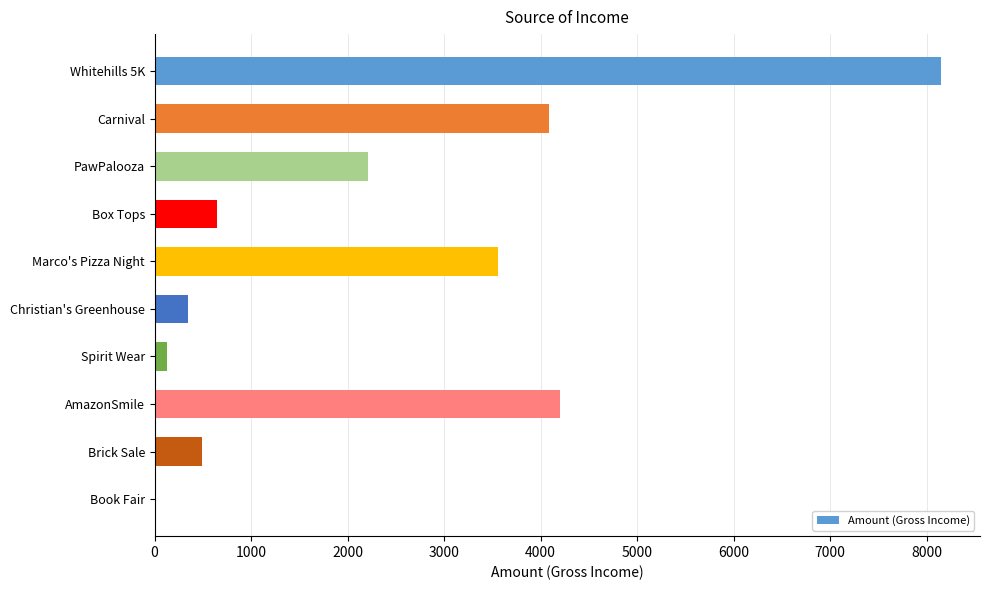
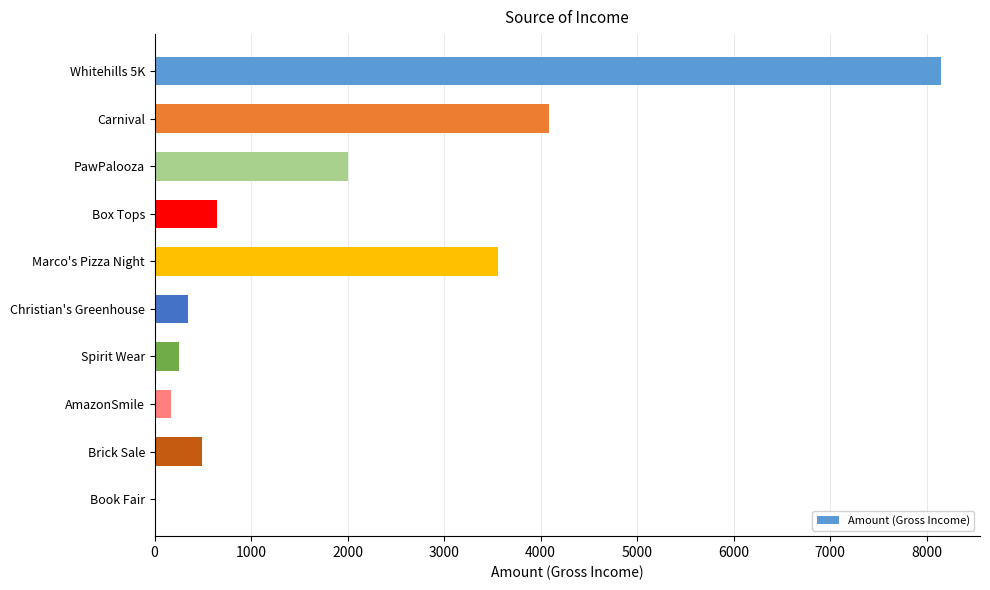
  {
    "Whitehills 5K": 8100,
    "Carnival": 4100,
-   "PawPalooza": 2200,
+   "PawPalooza": 2000,
    "Box Tops": 700,
    "Marco's Pizza Night": 3600,
    "Christian's Greenhouse": 400,
-   "Spirit Wear": 100,
-   "AmazonSmile": 4200,
+   "Spirit Wear": 300,
+   "AmazonSmile": 200,
    "Brick Sale": 500,
    "Book Fair": 0
  }
